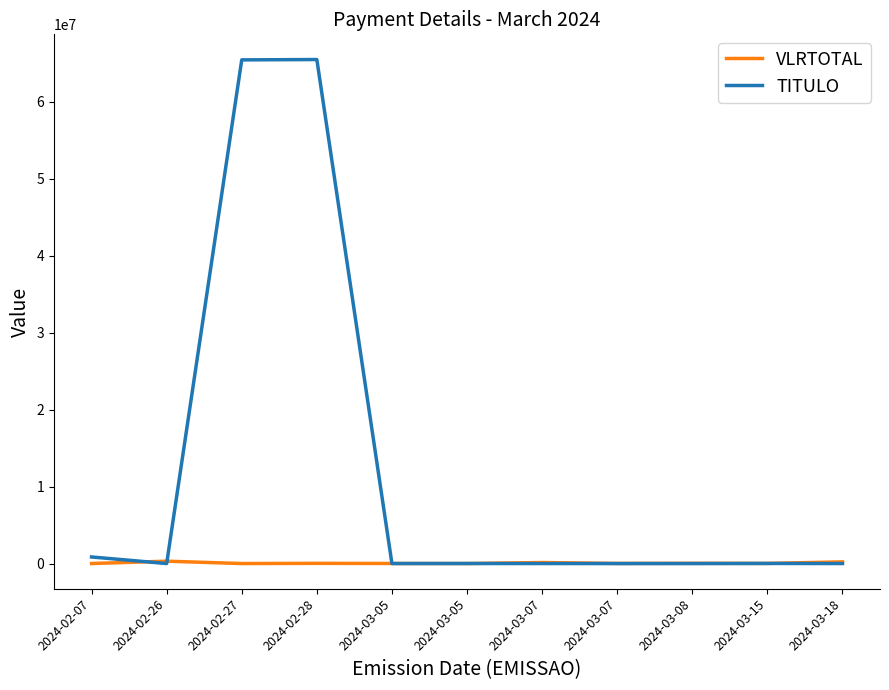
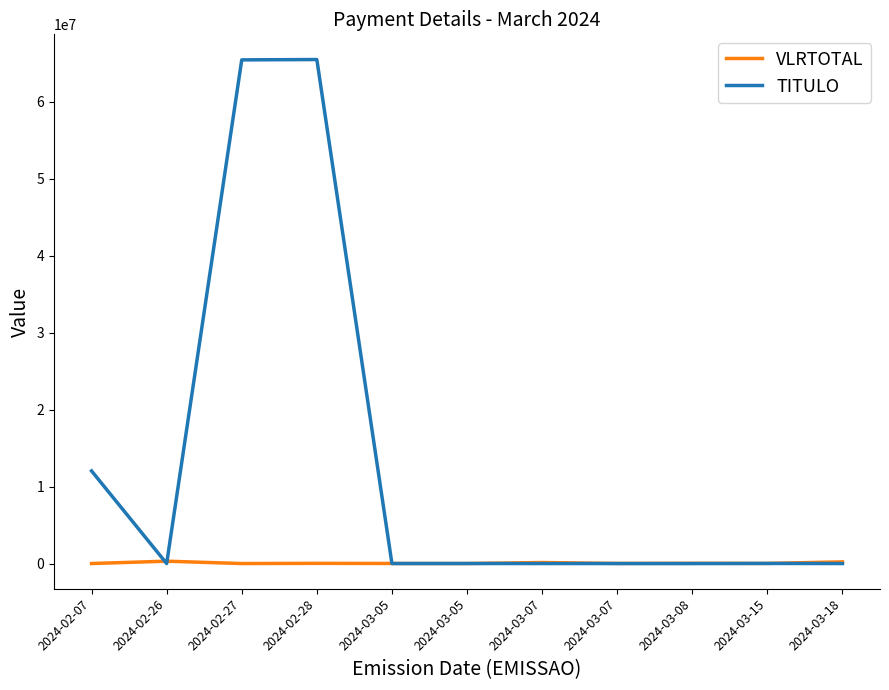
  {
    "VLRTOTAL": {
      "2024-02-07": 0,
      "2024-02-27": 0,
      "2024-02-28": 0
    },
    "TITULO": {
-     "2024-02-07": 1000000,
+     "2024-02-07": 12000000,
      "2024-02-27": 65000000,
      "2024-02-28": 65000000
    }
  }
